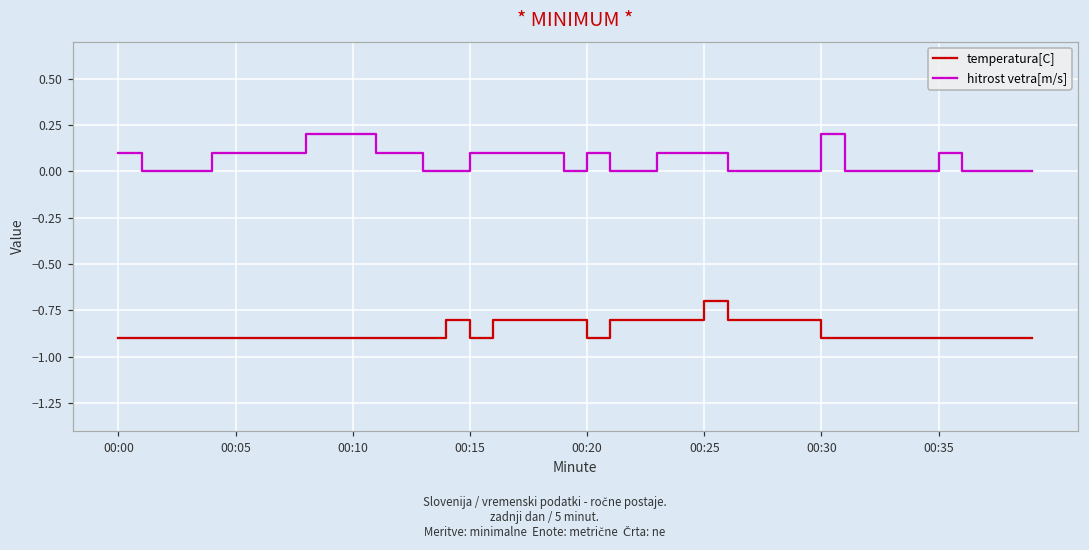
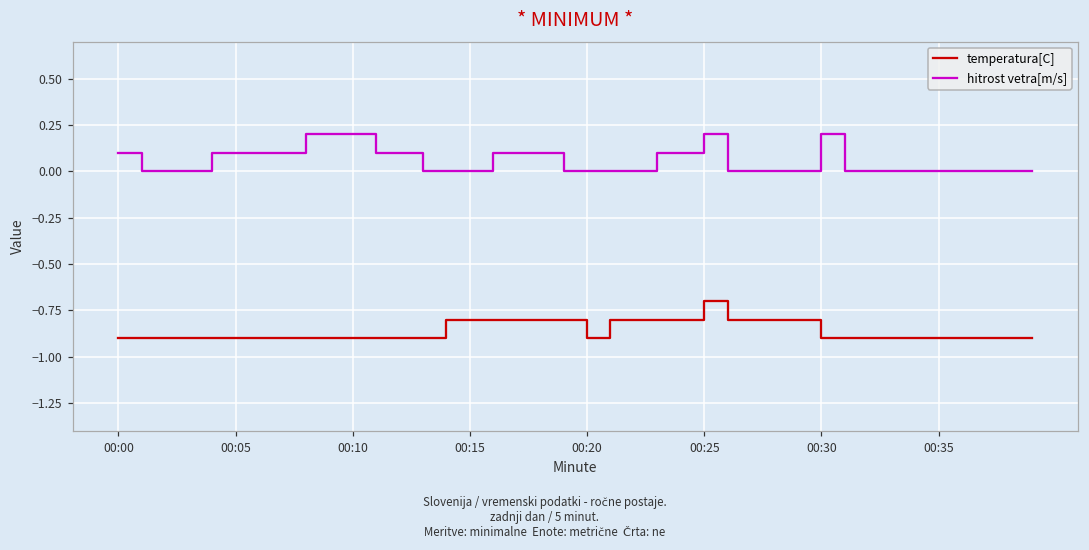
  {
    "temperatura[C]": {
      "00:00": -0.9,
      "00:05": -0.9,
      "00:10": -0.9,
-     "00:15": -0.9,
+     "00:15": -0.8,
      "00:20": -0.9,
      "00:25": -0.7,
      "00:30": -0.9,
      "00:35": -0.9
    },
    "hitrost vetra[m/s]": {
      "00:00": 0.1,
      "00:05": 0.1,
      "00:10": 0.2,
-     "00:15": 0.1,
-     "00:20": 0.1,
-     "00:25": 0.1,
+     "00:15": 0.0,
+     "00:20": 0.0,
+     "00:25": 0.2,
      "00:30": 0.2,
-     "00:35": 0.1
+     "00:35": 0.0
    }
  }
